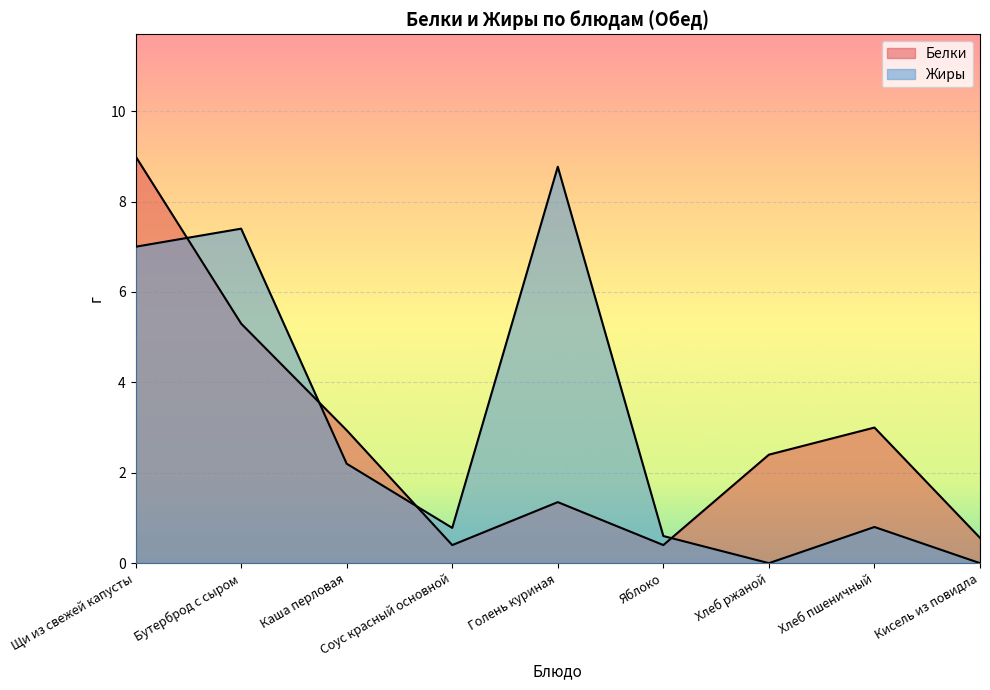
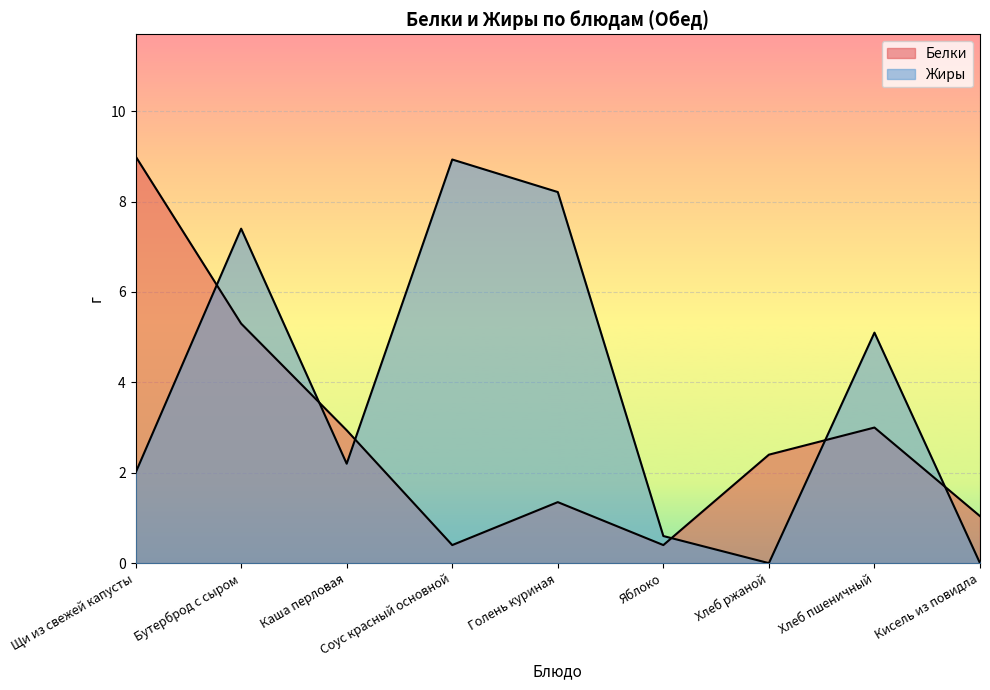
  {
    "Белки": {
      "Щи из свежей капусты": 9.0,
      "Бутерброд с сыром": 5.3,
      "Каша перловая": 2.9,
      "Соус красный основной": 0.4,
      "Голень куриная": 1.4,
      "Яблоко": 0.4,
      "Хлеб ржаной": 2.4,
      "Хлеб пшеничный": 3.0,
-     "Кисель из повидла": 0.6
+     "Кисель из повидла": 1.0
    },
    "Жиры": {
-     "Щи из свежей капусты": 7,
+     "Щи из свежей капусты": 2,
      "Бутерброд с сыром": 7.4,
      "Каша перловая": 2.2,
-     "Соус красный основной": 0.8,
-     "Голень куриная": 8.8,
+     "Соус красный основной": 8.9,
+     "Голень куриная": 8.2,
      "Яблоко": 0.6,
      "Хлеб ржаной": 0.0,
-     "Хлеб пшеничный": 0.8,
+     "Хлеб пшеничный": 5.1,
      "Кисель из повидла": 0.0
    }
  }
